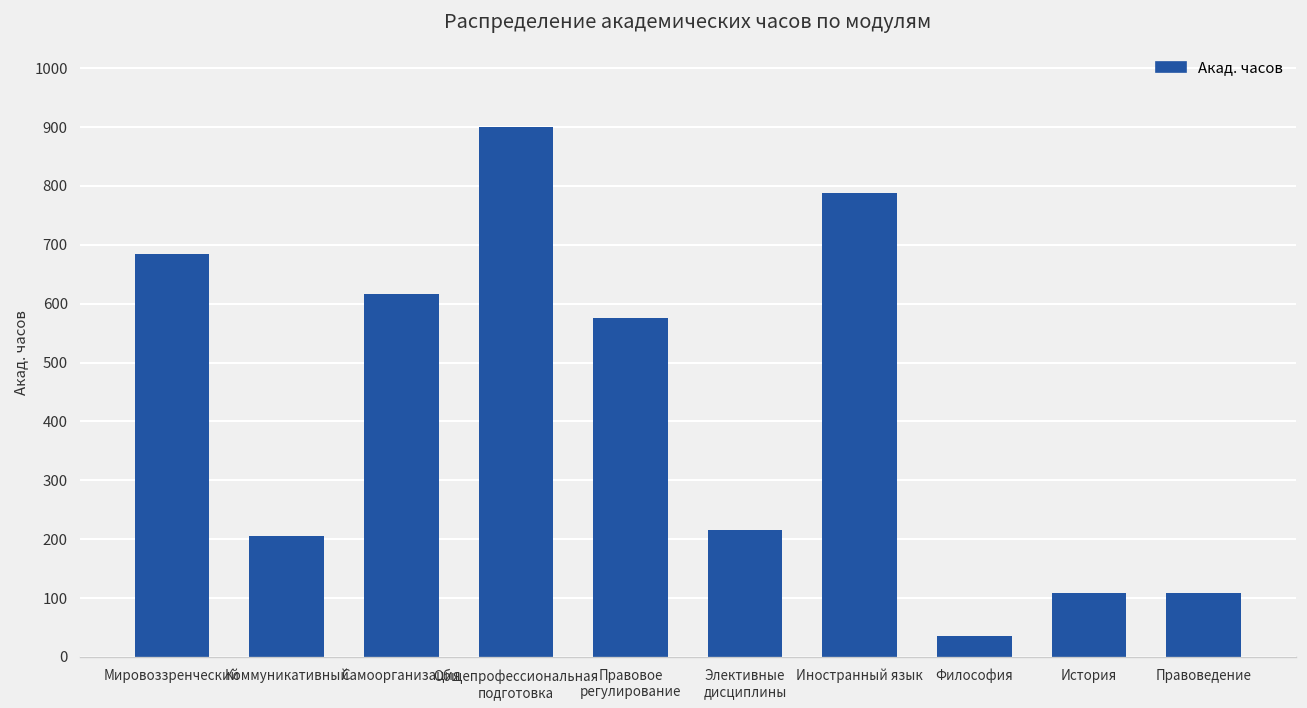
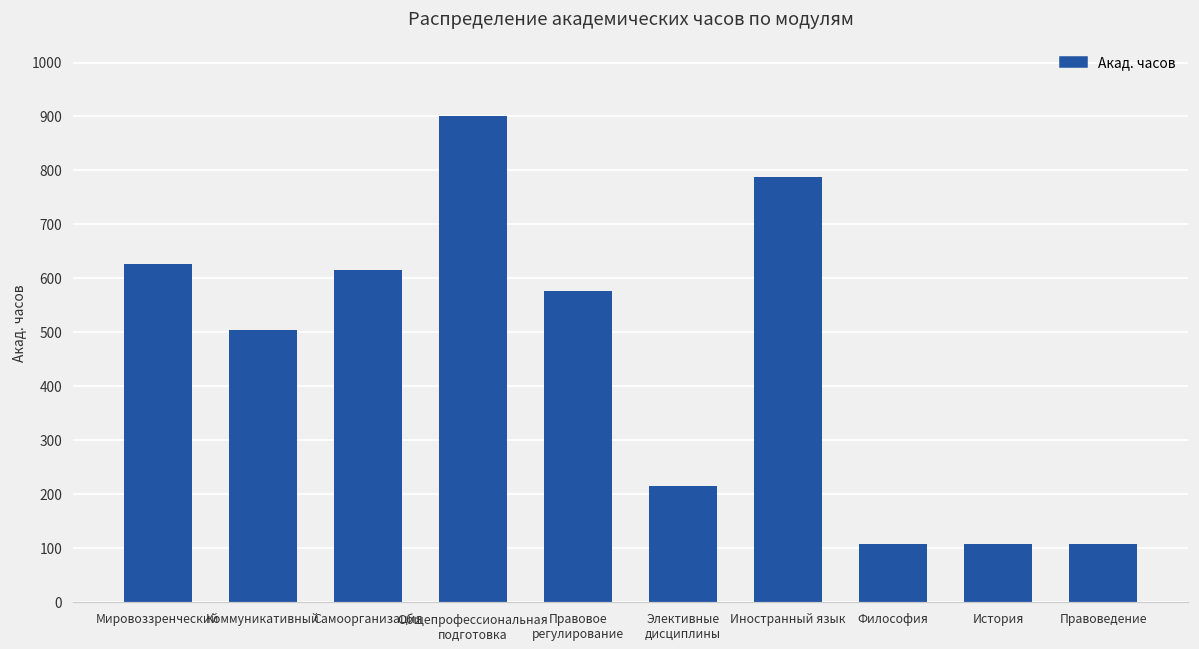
  {
-   "Мировоззренческий": 680,
-   "Коммуникативный": 210,
+   "Мировоззренческий": 630,
+   "Коммуникативный": 500,
    "Общепрофессиональная подготовка": 900,
    "Элективные дисциплины": 220,
    "Иностранный язык": 790,
-   "Философия": 40,
+   "Философия": 110,
    "История": 110,
    "Правоведение": 110
  }
